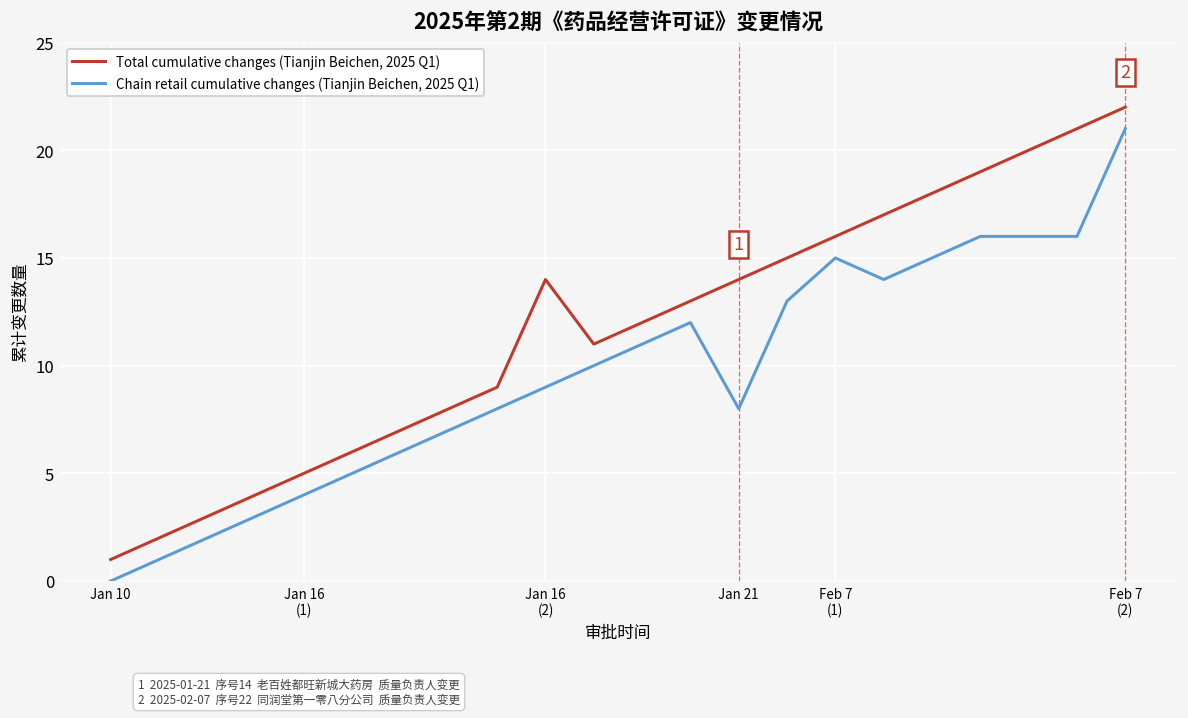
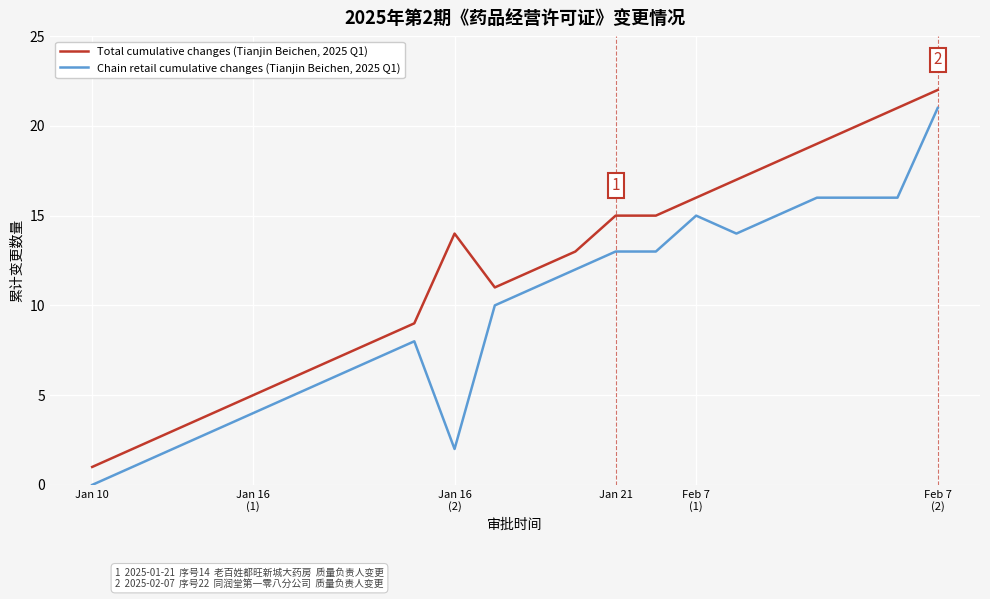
  {
    "Total cumulative changes (Tianjin Beichen, 2025 Q1)": {
      "Jan 10": 1,
      "Jan 16 (1)": 5,
      "Jan 16 (2)": 14,
-     "Jan 21": 14,
+     "Jan 21": 15,
      "Feb 7 (1)": 16
    },
    "Chain retail cumulative changes (Tianjin Beichen, 2025 Q1)": {
      "Jan 10": 0,
      "Jan 16 (1)": 4,
-     "Jan 16 (2)": 9,
-     "Jan 21": 8,
+     "Jan 16 (2)": 2,
+     "Jan 21": 13,
      "Feb 7 (1)": 15,
      "Feb 7 (2)": 21
    }
  }
